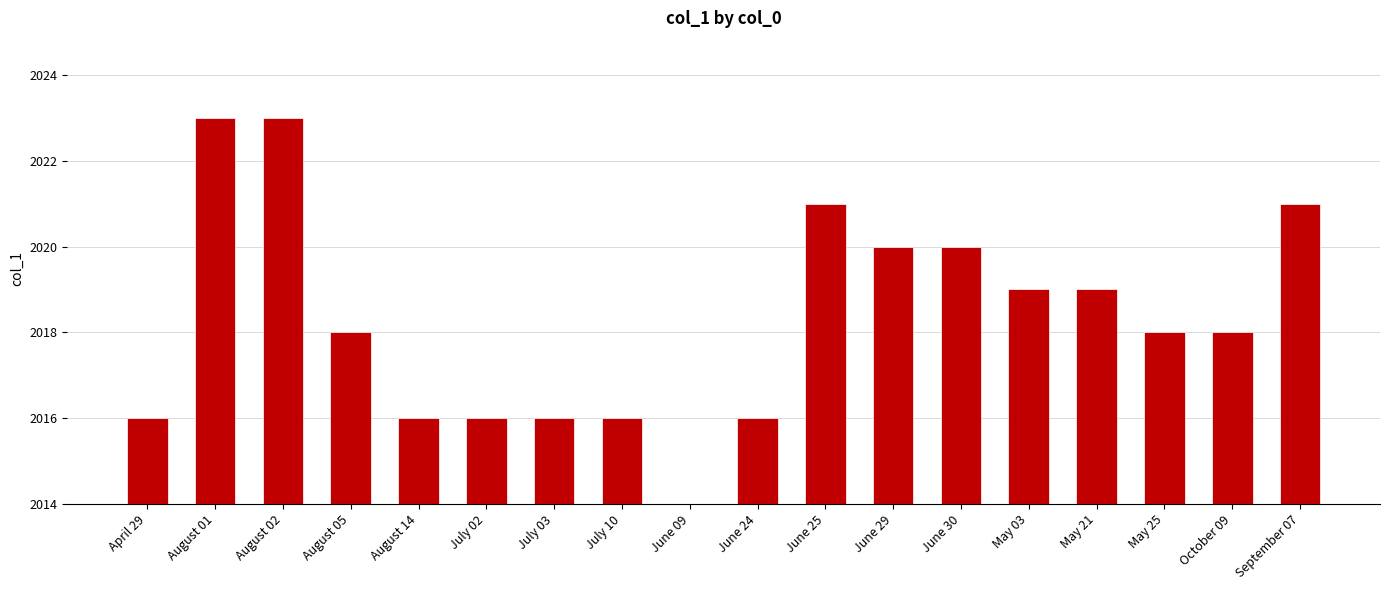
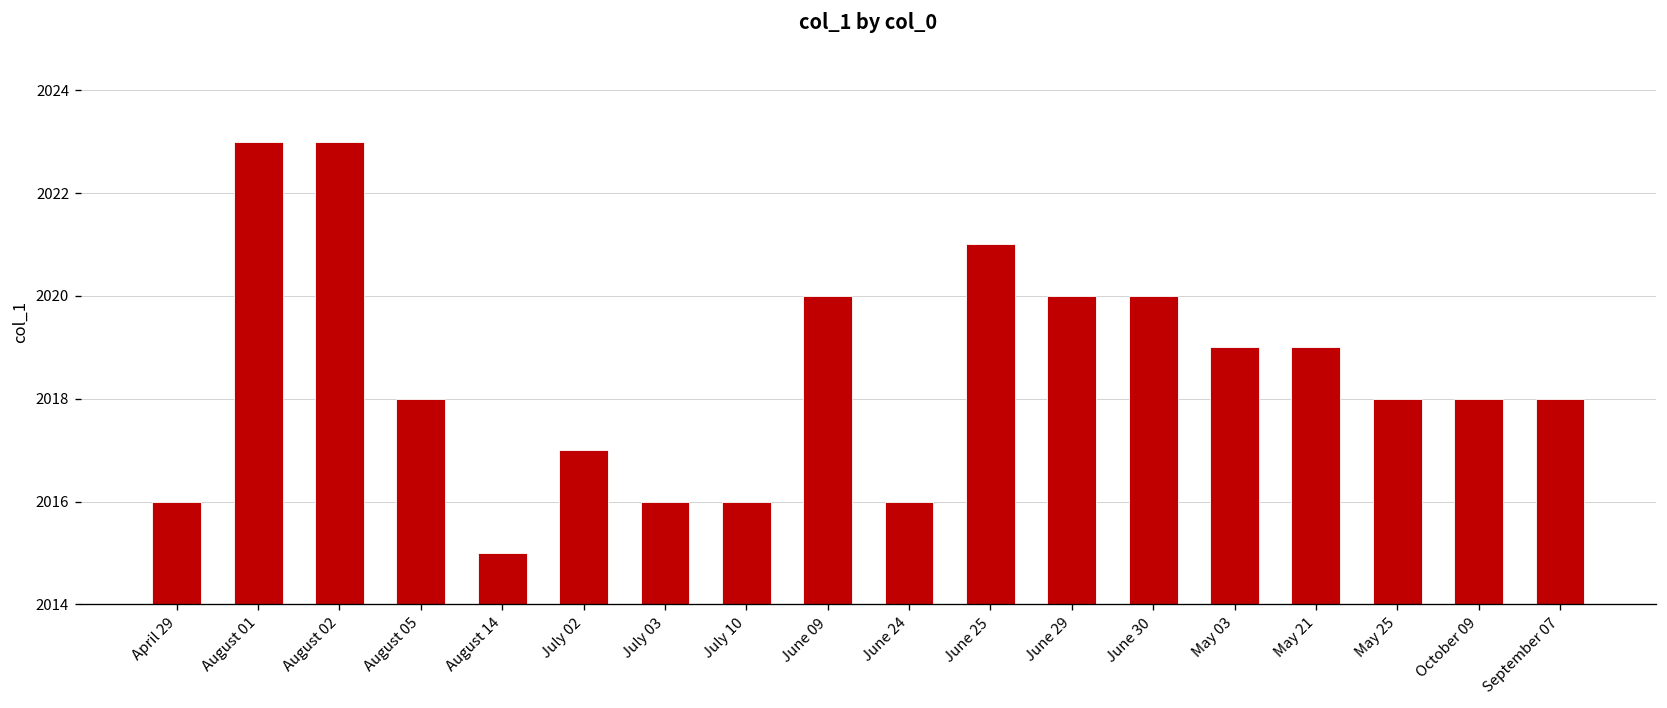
  {
    "April 29": 2016,
    "August 01": 2023,
    "August 02": 2023,
    "August 05": 2018,
-   "August 14": 2016,
-   "July 02": 2016,
+   "August 14": 2015,
+   "July 02": 2017,
    "July 03": 2016,
    "July 10": 2016,
-   "June 09": 2014,
+   "June 09": 2020,
    "June 24": 2016,
    "June 25": 2021,
    "June 29": 2020,
    "June 30": 2020,
    "May 03": 2019,
    "May 21": 2019,
    "May 25": 2018,
    "October 09": 2018,
-   "September 07": 2021
+   "September 07": 2018
  }
